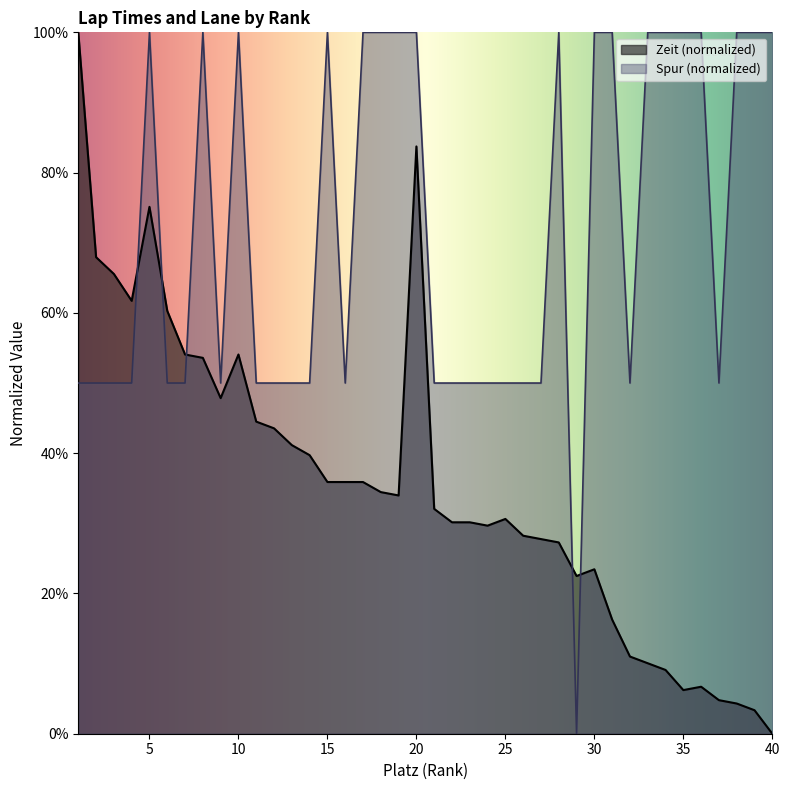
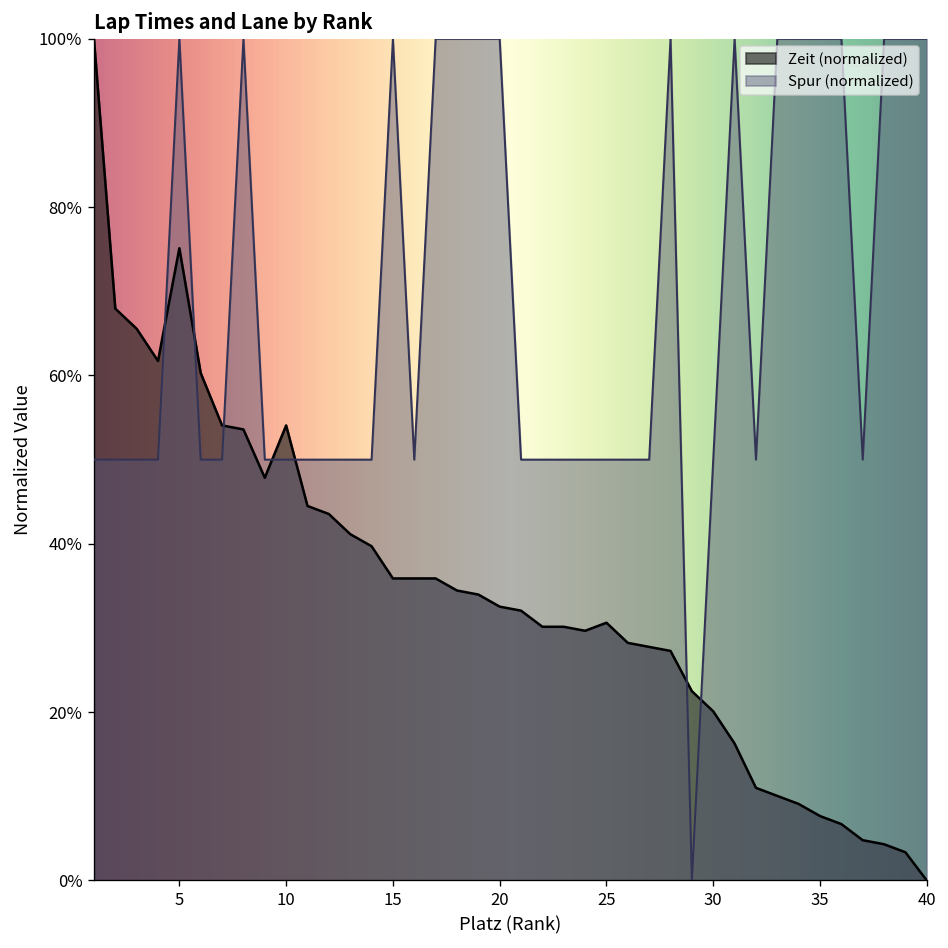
  {
    "Zeit (normalized)": {
      "5": "75%",
      "10": "54%",
      "15": "36%",
-     "20": "84%",
+     "20": "33%",
      "25": "31%",
-     "30": "23%",
-     "35": "6%",
+     "30": "20%",
+     "35": "8%",
      "40": "0%"
    },
    "Spur (normalized)": {
      "5": "100%",
-     "10": "100%",
+     "10": "50%",
      "15": "100%",
      "20": "100%",
      "25": "50%",
-     "30": "100%",
+     "30": "50%",
      "35": "100%",
      "40": "100%"
    }
  }
